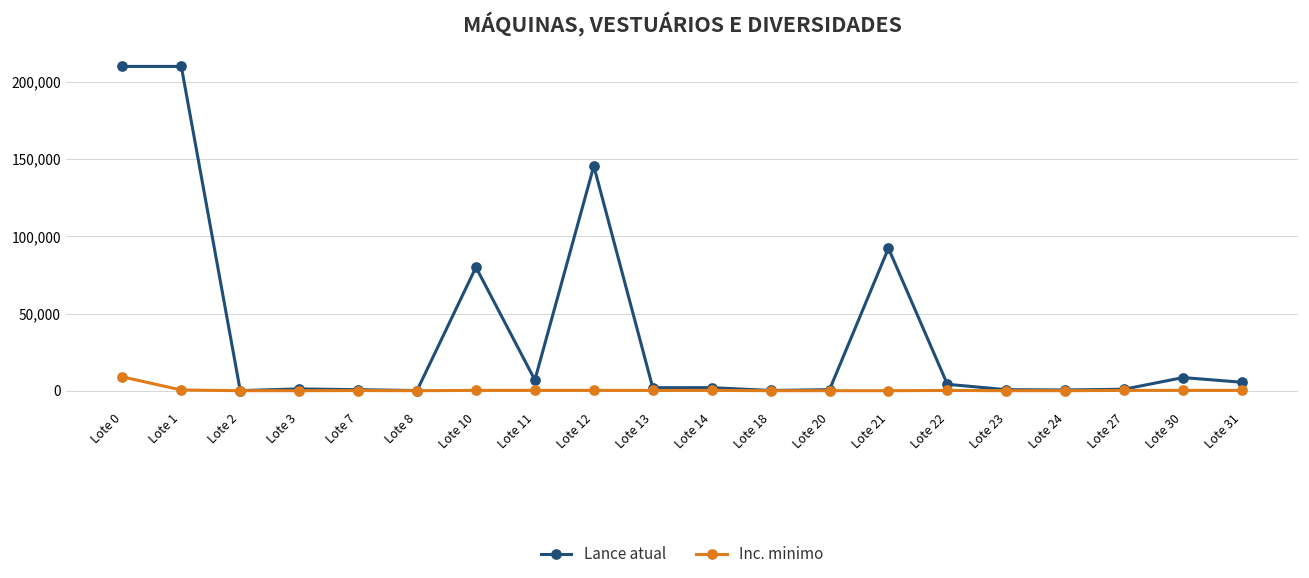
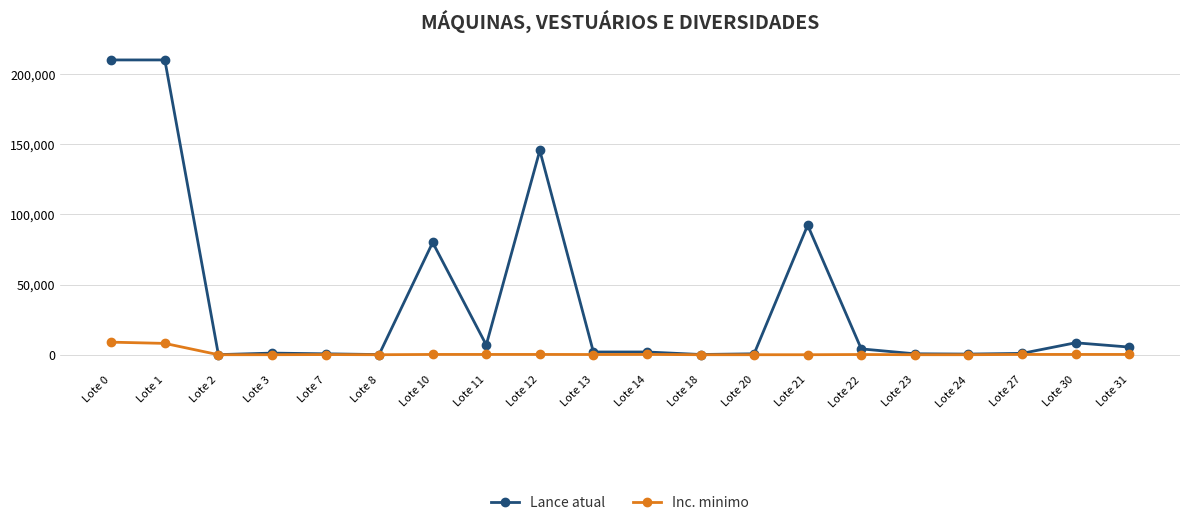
  {
    "Lance atual": {
      "Lote 0": "210,000",
      "Lote 1": "210,000",
      "Lote 10": "80,000",
      "Lote 11": "7,000",
      "Lote 12": "146,000",
      "Lote 13": "2,000",
      "Lote 21": "92,000",
      "Lote 22": "4,000",
      "Lote 30": "9,000",
      "Lote 31": "6,000"
    },
    "Inc. minimo": {
      "Lote 0": "9,000",
-     "Lote 1": "1,000",
+     "Lote 1": "8,000",
      "Lote 10": "0",
      "Lote 11": "0",
      "Lote 12": "0",
      "Lote 13": "0",
      "Lote 21": "0",
      "Lote 22": "0",
      "Lote 30": "0",
      "Lote 31": "0"
    }
  }
